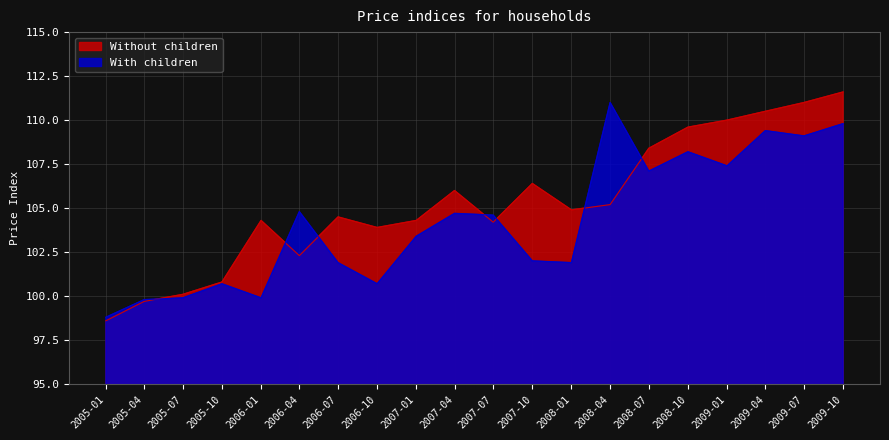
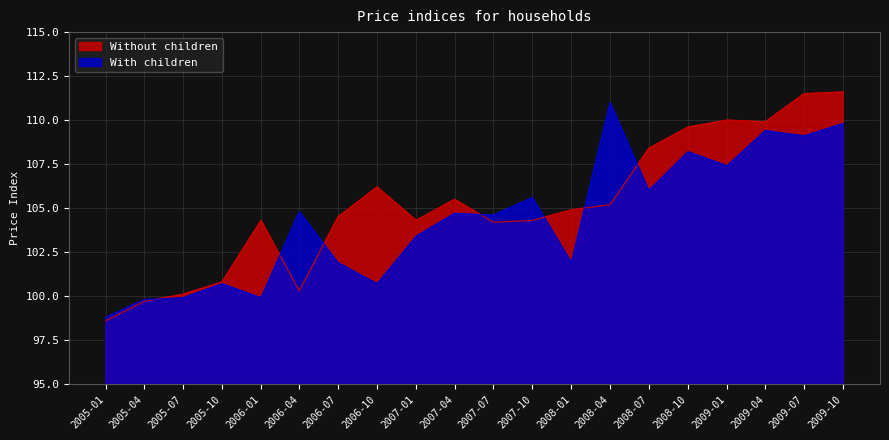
  {
    "Without children": {
      "2005-01": 98.6,
      "2005-07": 100.1,
      "2006-01": 104.3,
-     "2006-04": 102.3,
+     "2006-04": 100.3,
      "2006-07": 104.5,
-     "2006-10": 103.9,
+     "2006-10": 106.2,
      "2007-01": 104.3,
-     "2007-04": 106.0,
+     "2007-04": 105.5,
      "2007-07": 104.2,
-     "2007-10": 106.4,
+     "2007-10": 104.3,
      "2008-01": 104.9,
      "2008-04": 105.2,
      "2008-07": 108.4,
      "2008-10": 109.6,
      "2009-01": 110.0,
-     "2009-04": 110.5,
-     "2009-07": 111.0,
+     "2009-04": 109.9,
+     "2009-07": 111.5,
      "2009-10": 111.6
    },
    "With children": {
      "2005-01": 98.8,
      "2005-07": 99.9,
      "2006-01": 99.9,
      "2006-04": 104.8,
      "2006-07": 101.9,
      "2006-10": 100.7,
      "2007-01": 103.4,
      "2007-04": 104.7,
      "2007-07": 104.6,
-     "2007-10": 102.0,
+     "2007-10": 105.6,
      "2008-01": 101.9,
      "2008-04": 111.0,
-     "2008-07": 107.1,
+     "2008-07": 106.0,
      "2008-10": 108.2,
      "2009-01": 107.4,
      "2009-04": 109.4,
      "2009-07": 109.1,
      "2009-10": 109.8
    }
  }
